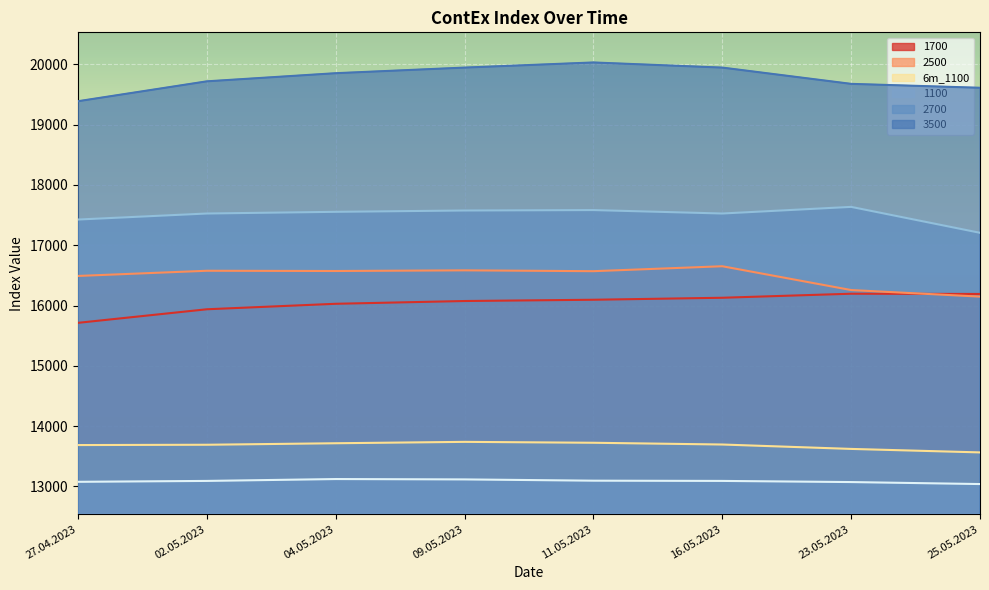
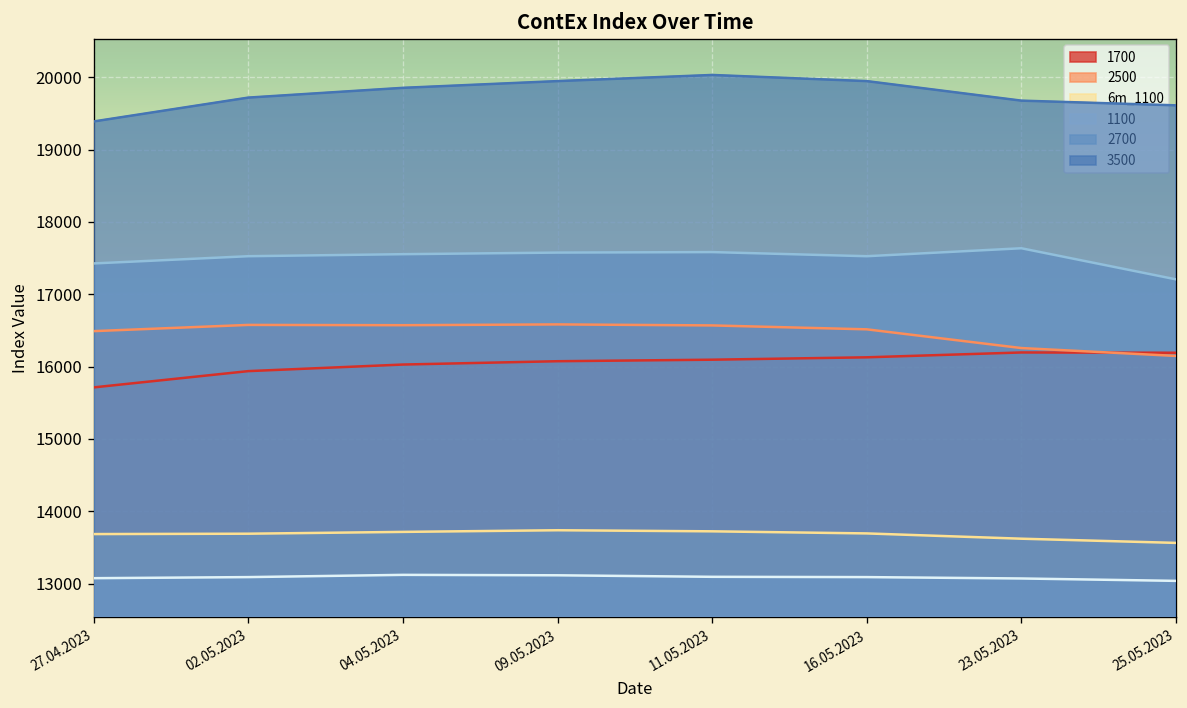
  {
    "1700": {
      "27.04.2023": 15700,
      "02.05.2023": 15900,
      "04.05.2023": 16000,
      "09.05.2023": 16100,
      "11.05.2023": 16100,
      "16.05.2023": 16100,
      "23.05.2023": 16200,
      "25.05.2023": 16200
    },
    "2500": {
      "27.04.2023": 16500,
      "02.05.2023": 16600,
      "04.05.2023": 16600,
      "09.05.2023": 16600,
      "11.05.2023": 16600,
-     "16.05.2023": 16700,
+     "16.05.2023": 16500,
      "23.05.2023": 16300,
      "25.05.2023": 16100
    },
    "6m_1100": {
      "27.04.2023": 13700,
      "02.05.2023": 13700,
      "04.05.2023": 13700,
      "09.05.2023": 13700,
      "11.05.2023": 13700,
      "16.05.2023": 13700,
      "23.05.2023": 13600,
      "25.05.2023": 13600
    },
    "1100": {
      "27.04.2023": 13100,
      "02.05.2023": 13100,
      "04.05.2023": 13100,
      "09.05.2023": 13100,
      "11.05.2023": 13100,
      "16.05.2023": 13100,
      "23.05.2023": 13100,
      "25.05.2023": 13000
    },
    "2700": {
      "27.04.2023": 17400,
      "02.05.2023": 17500,
      "04.05.2023": 17600,
      "09.05.2023": 17600,
      "11.05.2023": 17600,
      "16.05.2023": 17500,
      "23.05.2023": 17600,
      "25.05.2023": 17200
    },
    "3500": {
      "27.04.2023": 19400,
      "02.05.2023": 19700,
      "04.05.2023": 19900,
      "09.05.2023": 19900,
      "11.05.2023": 20000,
      "16.05.2023": 19900,
      "23.05.2023": 19700,
      "25.05.2023": 19600
    }
  }
